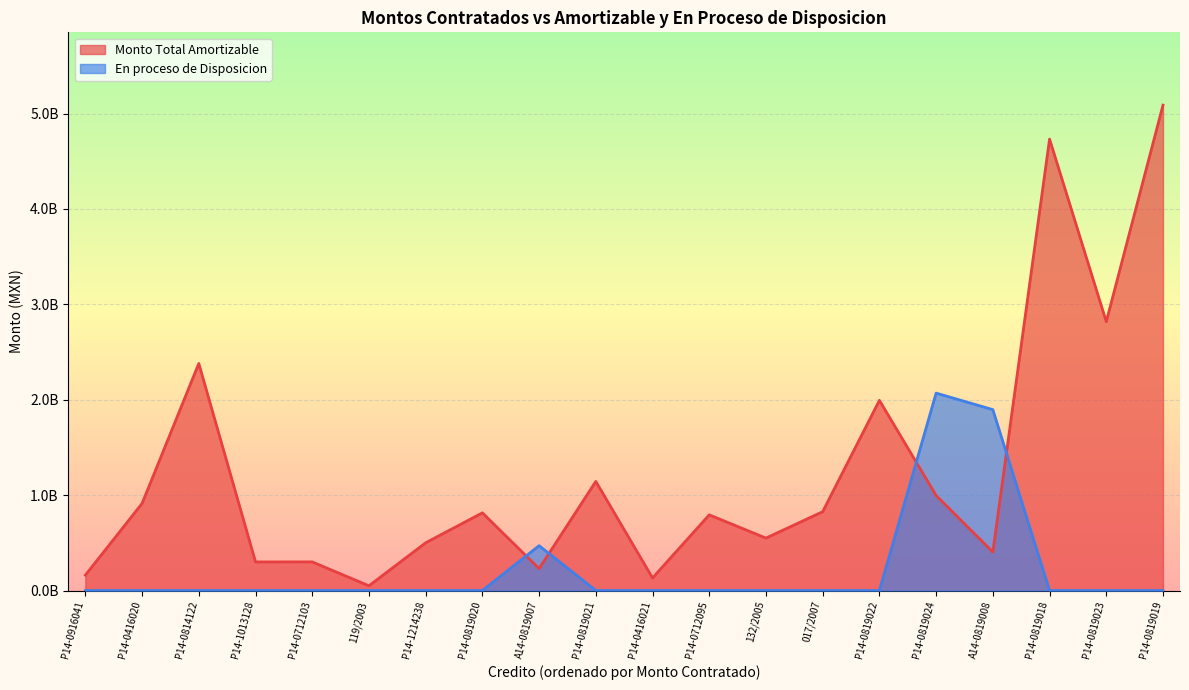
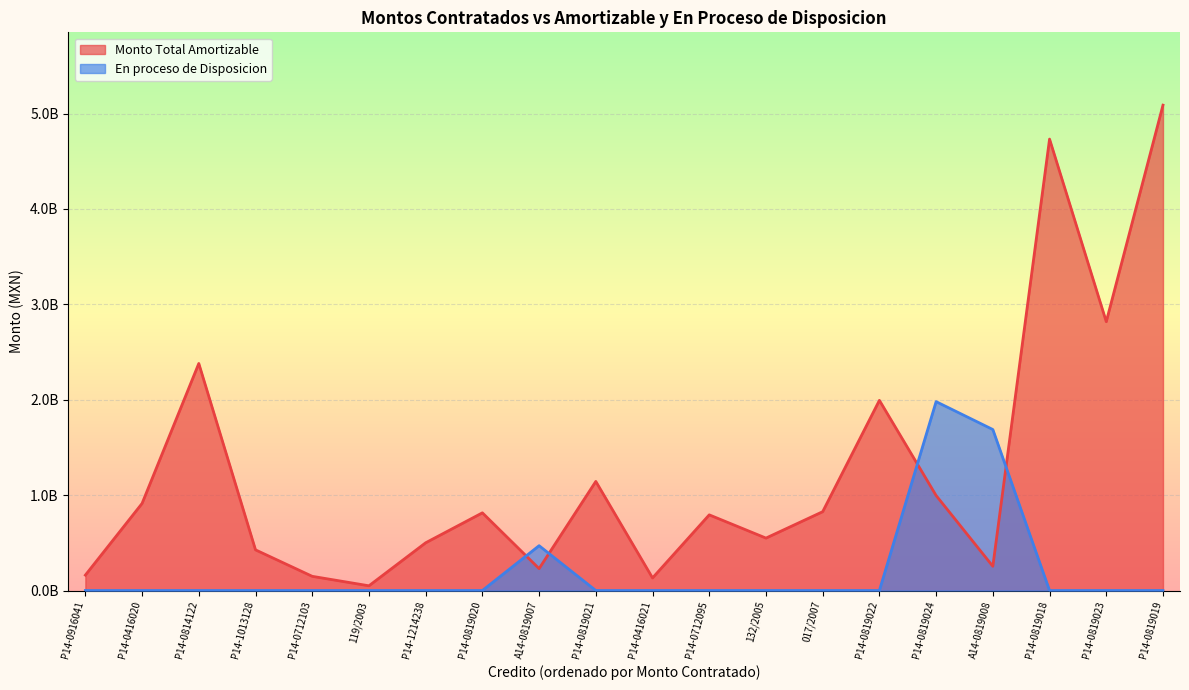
  {
    "Monto Total Amortizable": {
      "P14-0916041": 200000000,
      "P14-0416020": 900000000,
      "P14-0814122": 2400000000,
-     "P14-1013128": 300000000,
-     "P14-0712103": 300000000,
+     "P14-1013128": 400000000,
+     "P14-0712103": 100000000,
      "119/2003": 0,
      "P14-1214238": 500000000,
      "P14-0819020": 800000000,
      "A14-0819007": 200000000,
      "P14-0819021": 1100000000,
      "P14-0416021": 100000000,
      "P14-0712095": 800000000,
      "132/2005": 500000000,
      "017/2007": 800000000,
      "P14-0819022": 2000000000,
      "P14-0819024": 1000000000,
-     "A14-0819008": 400000000,
+     "A14-0819008": 300000000,
      "P14-0819018": 4700000000,
      "P14-0819023": 2800000000,
      "P14-0819019": 5100000000
    },
    "En proceso de Disposicion": {
      "P14-0916041": 0,
      "P14-0416020": 0,
      "P14-0814122": 0,
      "P14-1013128": 0,
      "P14-0712103": 0,
      "119/2003": 0,
      "P14-1214238": 0,
      "P14-0819020": 0,
      "A14-0819007": 500000000,
      "P14-0819021": 0,
      "P14-0416021": 0,
      "P14-0712095": 0,
      "132/2005": 0,
      "017/2007": 0,
      "P14-0819022": 0,
-     "P14-0819024": 2100000000,
-     "A14-0819008": 1900000000,
+     "P14-0819024": 2000000000,
+     "A14-0819008": 1700000000,
      "P14-0819018": 0,
      "P14-0819023": 0,
      "P14-0819019": 0
    }
  }
